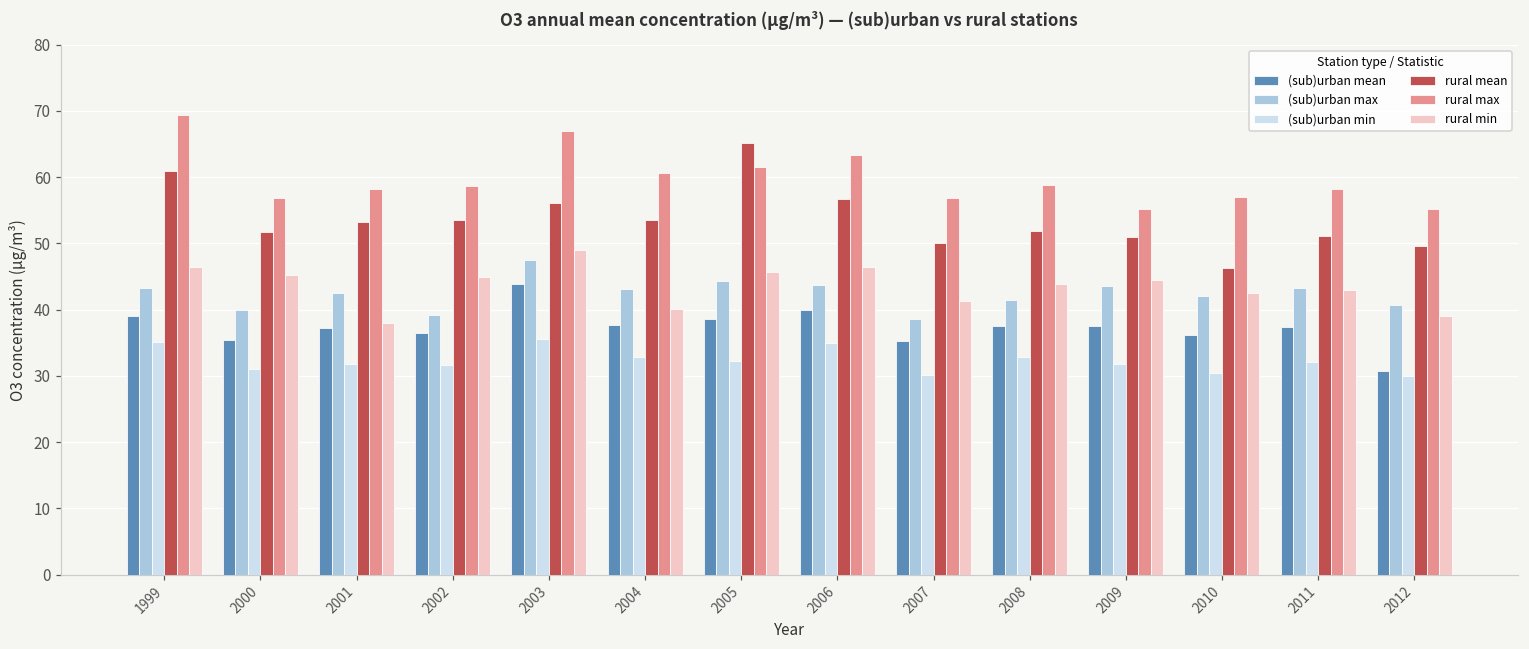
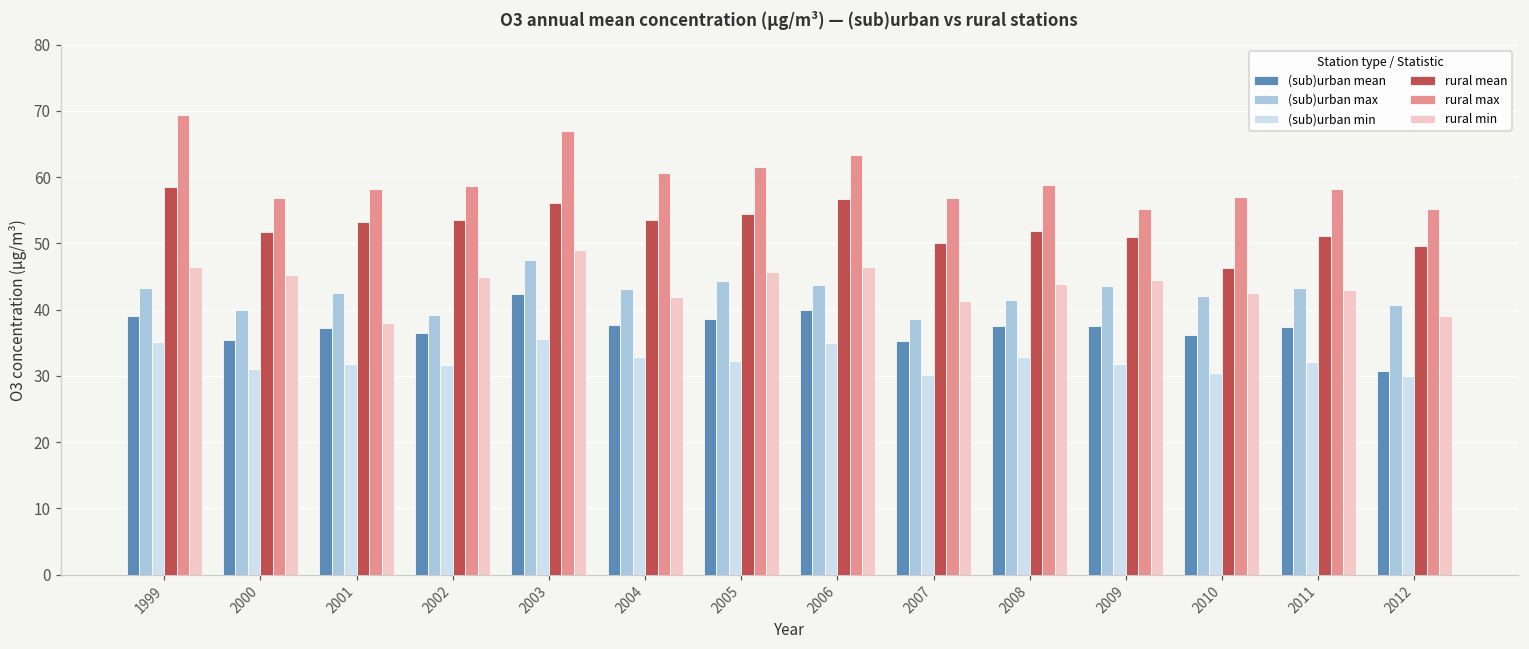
  {
    "(sub)urban mean": {
      "1999": 39,
      "2000": 35,
      "2001": 37,
      "2002": 36,
-     "2003": 44,
+     "2003": 42,
      "2004": 38,
      "2005": 39,
      "2006": 40,
      "2007": 35,
      "2008": 38,
      "2009": 38,
      "2010": 36,
      "2011": 37,
      "2012": 31
    },
    "rural mean": {
-     "1999": 61,
+     "1999": 59,
      "2000": 52,
      "2001": 53,
      "2002": 53,
      "2003": 56,
      "2004": 54,
-     "2005": 65,
+     "2005": 54,
      "2006": 57,
      "2007": 50,
      "2008": 52,
      "2009": 51,
      "2010": 46,
      "2011": 51,
      "2012": 50
    },
    "rural max": {
      "1999": 69,
      "2000": 57,
      "2001": 58,
      "2002": 59,
      "2003": 67,
      "2004": 61,
      "2005": 62,
      "2006": 63,
      "2007": 57,
      "2008": 59,
      "2009": 55,
      "2010": 57,
      "2011": 58,
      "2012": 55
    },
    "rural min": {
      "1999": 47,
      "2000": 45,
      "2001": 38,
      "2002": 45,
      "2003": 49,
-     "2004": 40,
+     "2004": 42,
      "2005": 46,
      "2006": 46,
      "2007": 41,
      "2008": 44,
      "2009": 45,
      "2010": 43,
      "2011": 43,
      "2012": 39
    }
  }
